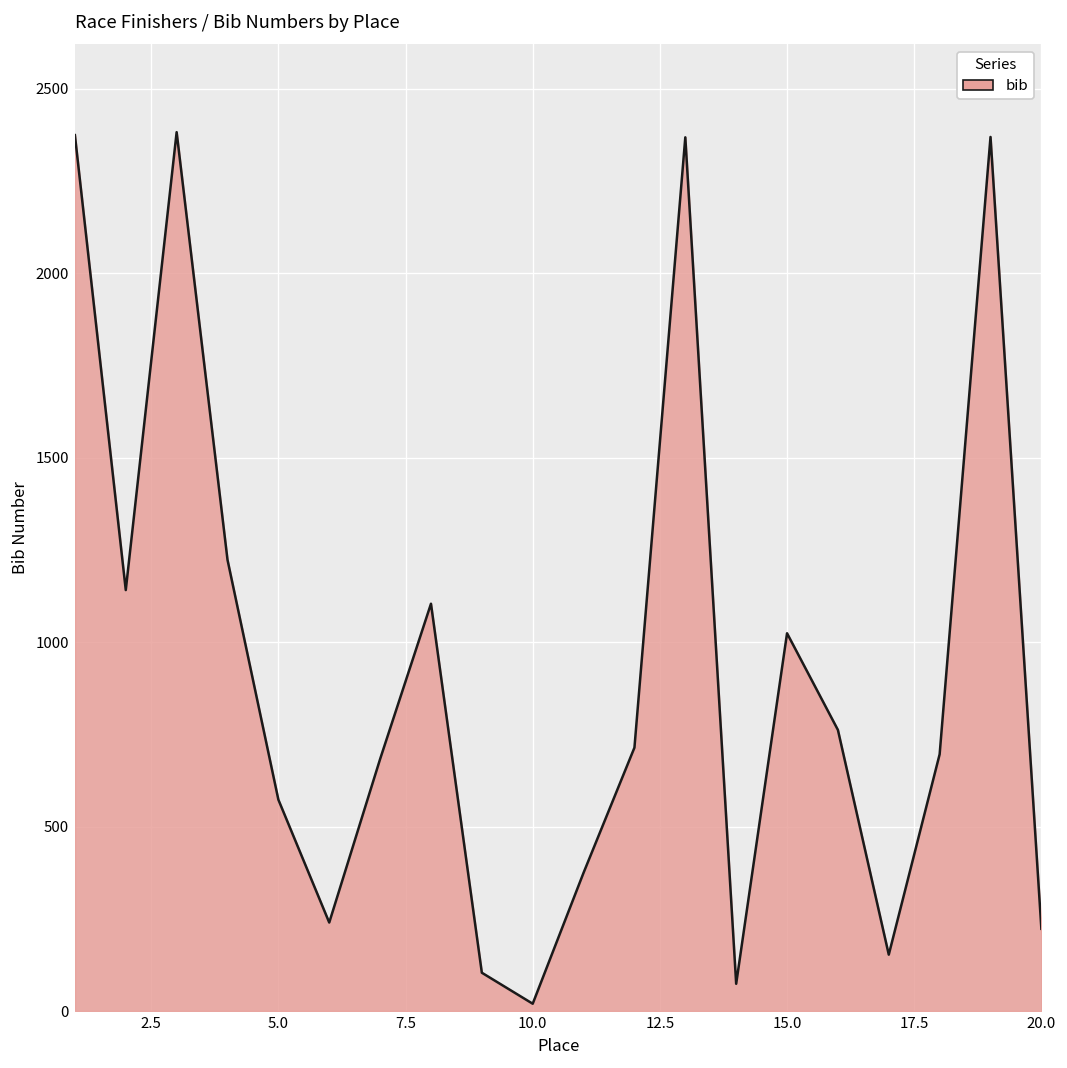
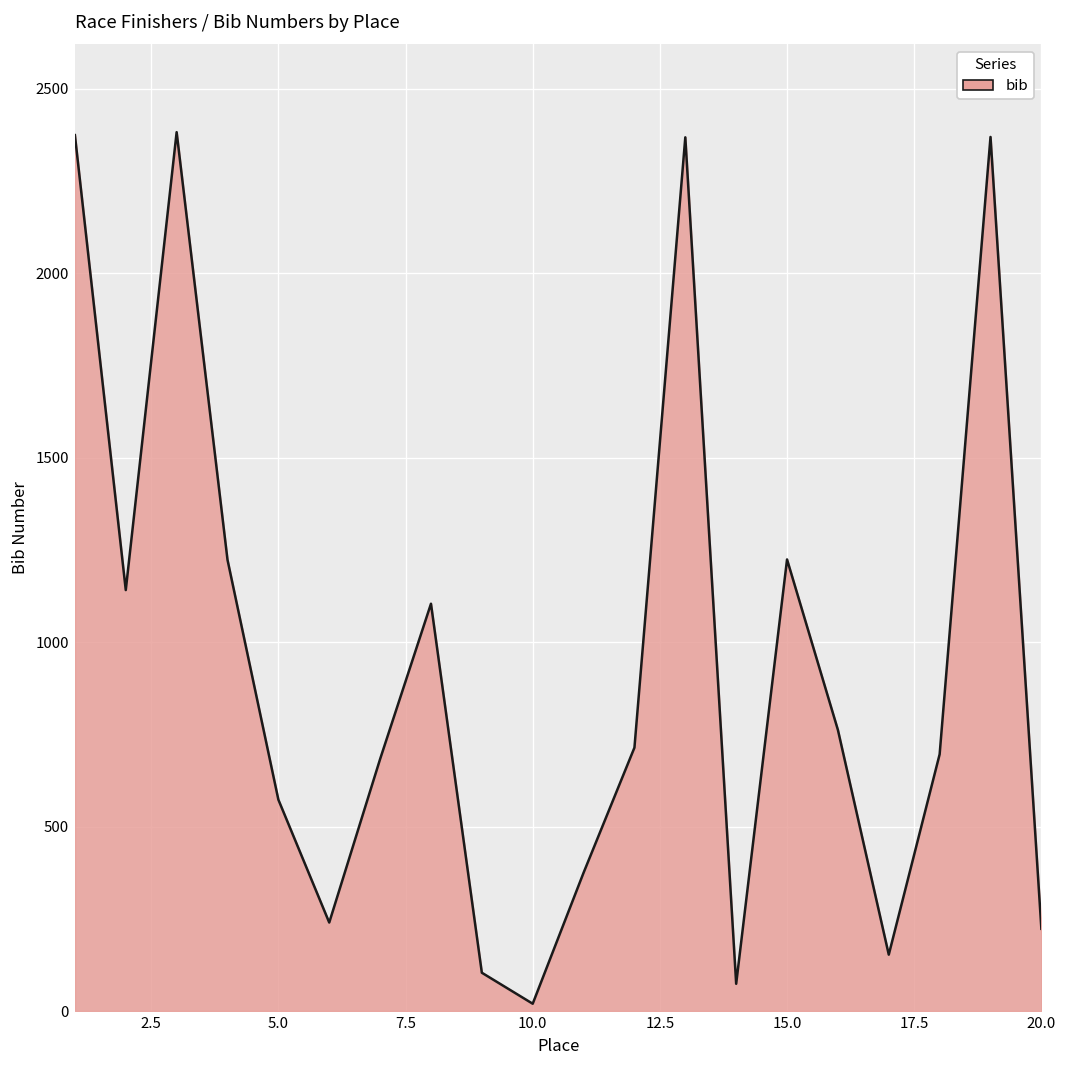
  {
    "5.0": 570,
    "10.0": 20,
-   "15.0": 1020,
+   "15.0": 1220,
    "20.0": 220
  }
